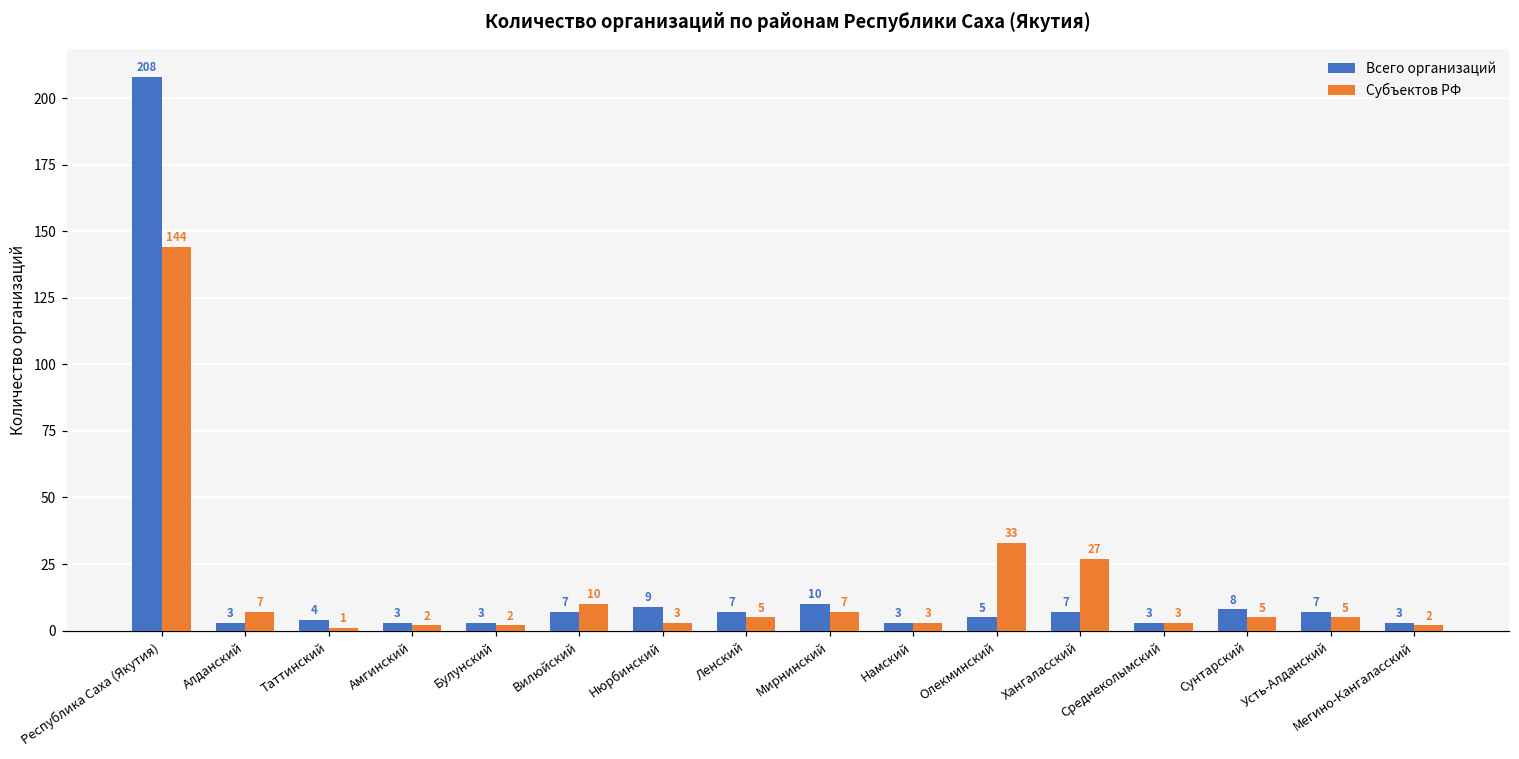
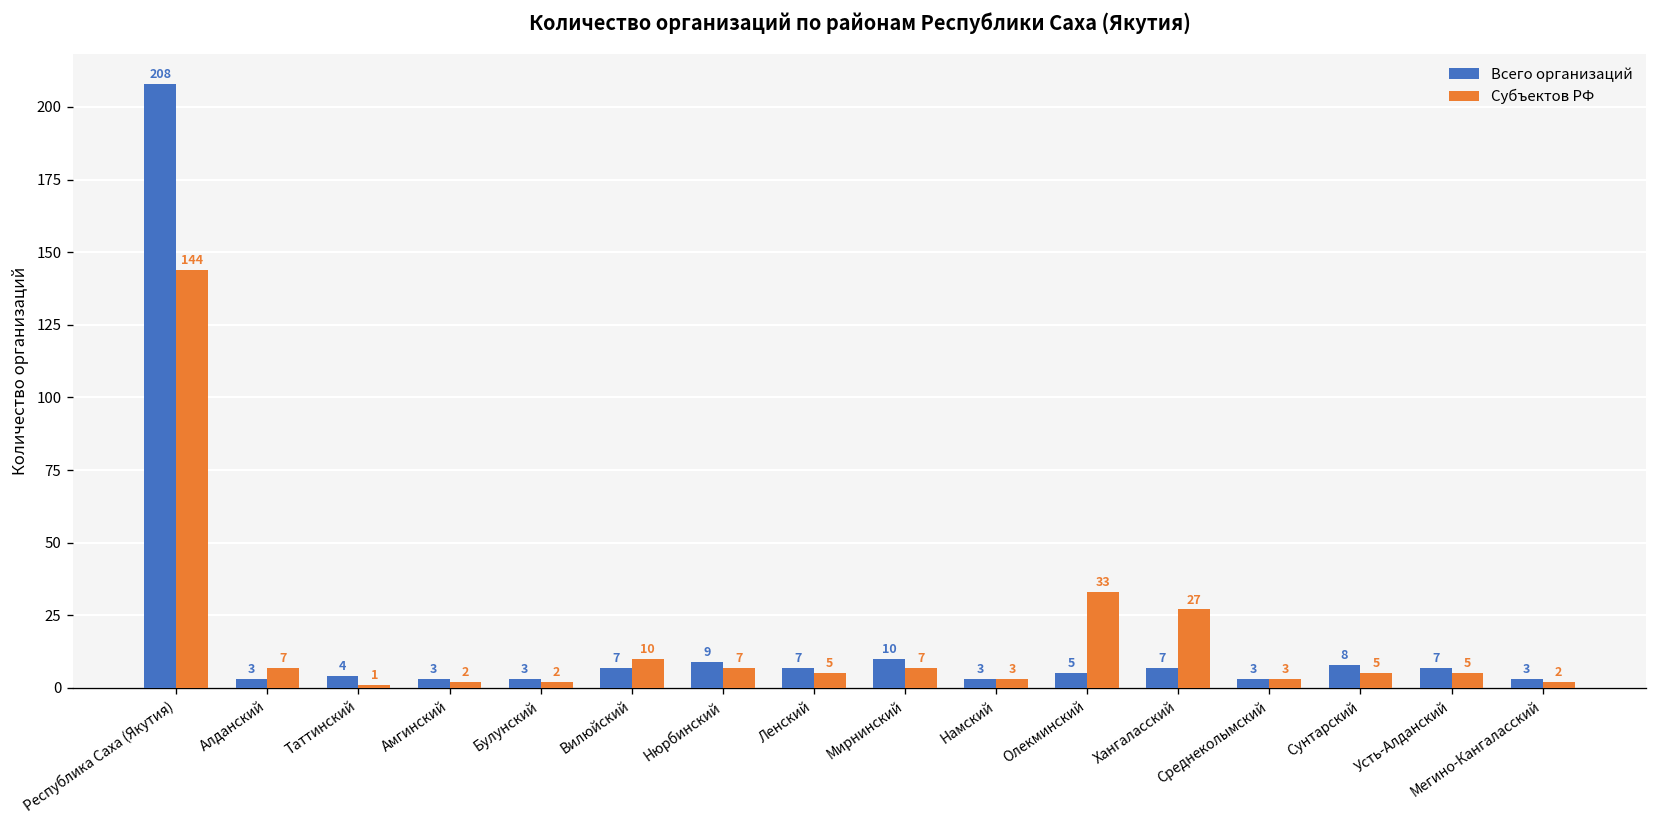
  {
    "Всего организаций": {
      "Республика Саха (Якутия)": 208,
      "Алданский": 3,
      "Таттинский": 4,
      "Амгинский": 3,
      "Булунский": 3,
      "Вилюйский": 7,
      "Нюрбинский": 9,
      "Ленский": 7,
      "Мирнинский": 10,
      "Намский": 3,
      "Олекминский": 5,
      "Хангаласский": 7,
      "Среднеколымский": 3,
      "Сунтарский": 8,
      "Усть-Алданский": 7,
      "Мегино-Кангаласский": 3
    },
    "Субъектов РФ": {
      "Республика Саха (Якутия)": 144,
      "Алданский": 7,
      "Таттинский": 1,
      "Амгинский": 2,
      "Булунский": 2,
      "Вилюйский": 10,
-     "Нюрбинский": 3,
+     "Нюрбинский": 7,
      "Ленский": 5,
      "Мирнинский": 7,
      "Намский": 3,
      "Олекминский": 33,
      "Хангаласский": 27,
      "Среднеколымский": 3,
      "Сунтарский": 5,
      "Усть-Алданский": 5,
      "Мегино-Кангаласский": 2
    }
  }
